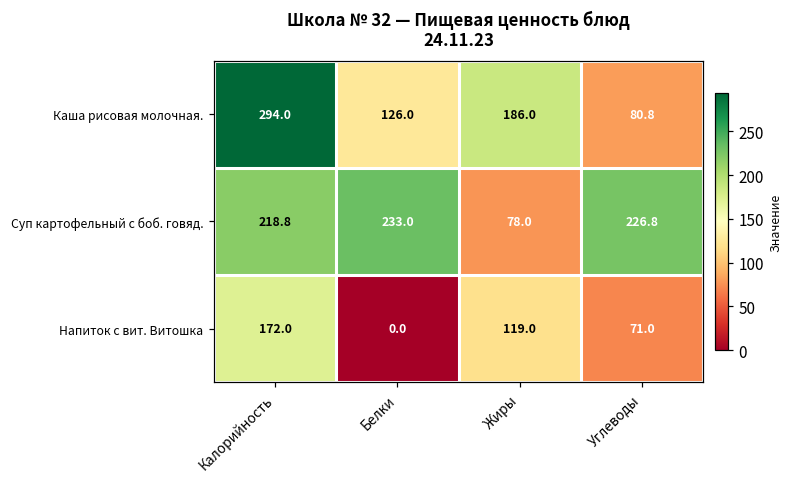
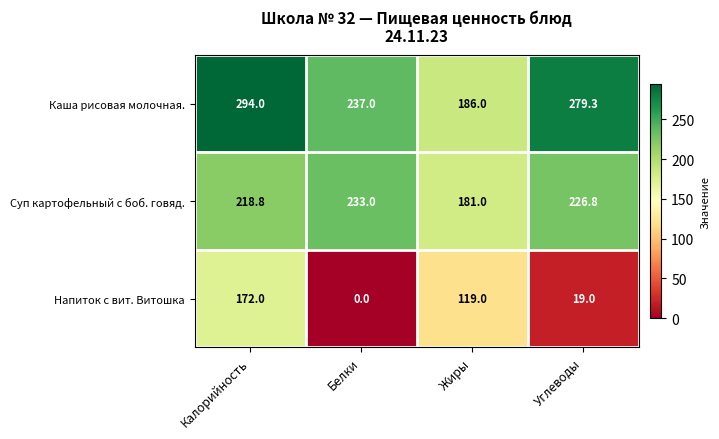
  {
    "Каша рисовая молочная.": {
      "Калорийность": 294.0,
-     "Белки": 126.0,
+     "Белки": 237.0,
      "Жиры": 186.0,
-     "Углеводы": 80.8
+     "Углеводы": 279.3
    },
    "Суп картофельный с боб. говяд.": {
      "Калорийность": 218.8,
      "Белки": 233.0,
-     "Жиры": 78.0,
+     "Жиры": 181.0,
      "Углеводы": 226.8
    },
    "Напиток с вит. Витошка": {
      "Калорийность": 172.0,
      "Белки": 0.0,
      "Жиры": 119.0,
-     "Углеводы": 71.0
+     "Углеводы": 19.0
    }
  }
